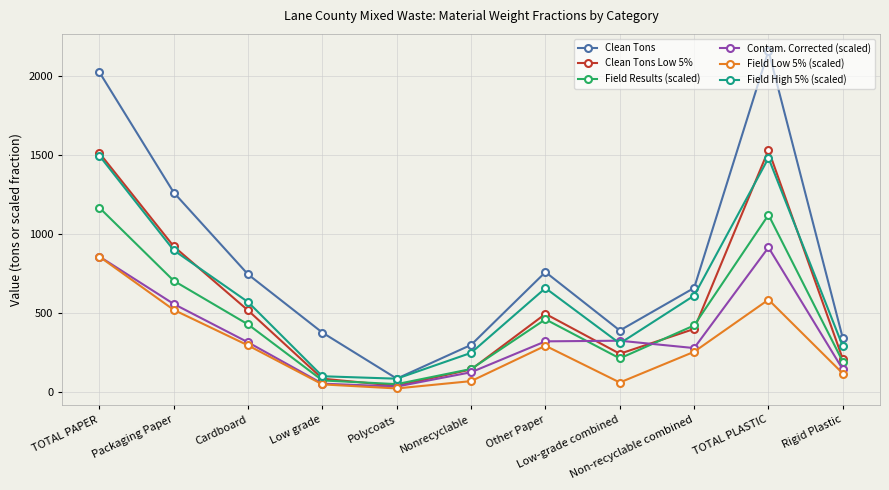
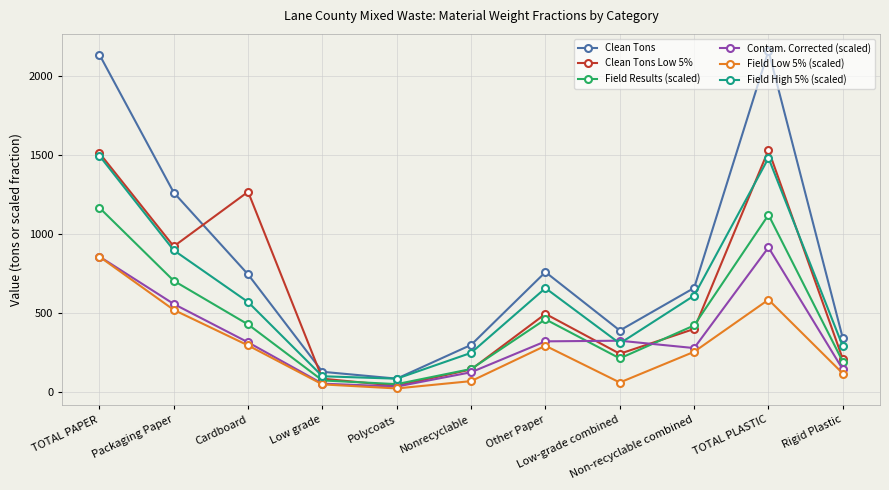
  {
    "Clean Tons": {
-     "TOTAL PAPER": 2030,
+     "TOTAL PAPER": 2140,
      "Packaging Paper": 1260,
      "Cardboard": 750,
-     "Low grade": 380,
+     "Low grade": 130,
      "Nonrecyclable": 300,
      "Other Paper": 760,
      "Low-grade combined": 390,
      "Non-recyclable combined": 660,
      "Rigid Plastic": 340
    },
    "Clean Tons Low 5%": {
      "TOTAL PAPER": 1510,
      "Packaging Paper": 920,
-     "Cardboard": 520,
+     "Cardboard": 1270,
      "Other Paper": 500,
      "Low-grade combined": 240,
      "Non-recyclable combined": 400,
      "TOTAL PLASTIC": 1530,
      "Rigid Plastic": 210
    },
    "Contam. Corrected (scaled)": {
      "Packaging Paper": 560,
      "Cardboard": 320,
      "Nonrecyclable": 130,
      "Other Paper": 320,
      "Low-grade combined": 330,
      "Non-recyclable combined": 280,
      "TOTAL PLASTIC": 920,
      "Rigid Plastic": 150
    },
    "Field Low 5% (scaled)": {
      "Packaging Paper": 520,
      "Cardboard": 300,
      "Nonrecyclable": 70,
      "Other Paper": 300,
      "Low-grade combined": 60,
      "Non-recyclable combined": 260,
      "TOTAL PLASTIC": 590,
      "Rigid Plastic": 120
    }
  }
